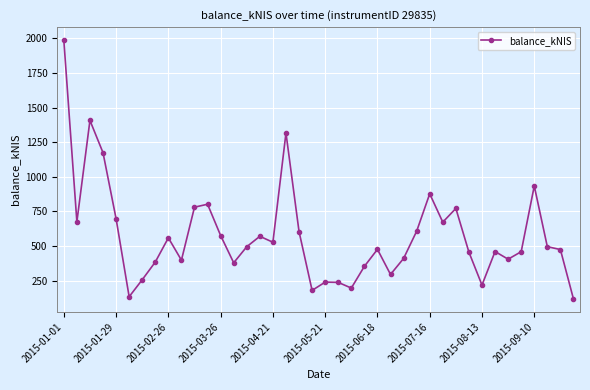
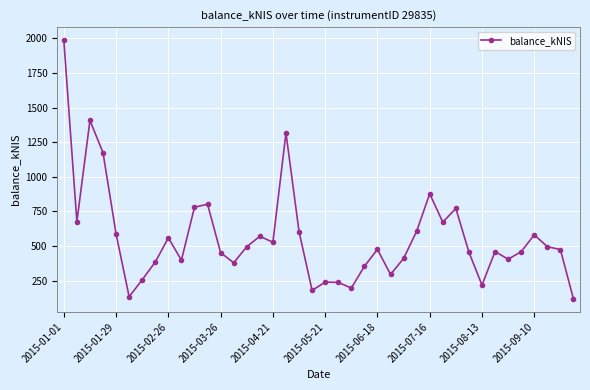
  {
    "2015-01-01": 1990,
-   "2015-01-29": 700,
+   "2015-01-29": 590,
    "2015-02-26": 560,
-   "2015-03-26": 580,
+   "2015-03-26": 450,
    "2015-04-21": 530,
    "2015-05-21": 240,
    "2015-06-18": 480,
    "2015-07-16": 880,
    "2015-08-13": 220,
-   "2015-09-10": 930
+   "2015-09-10": 580
  }
